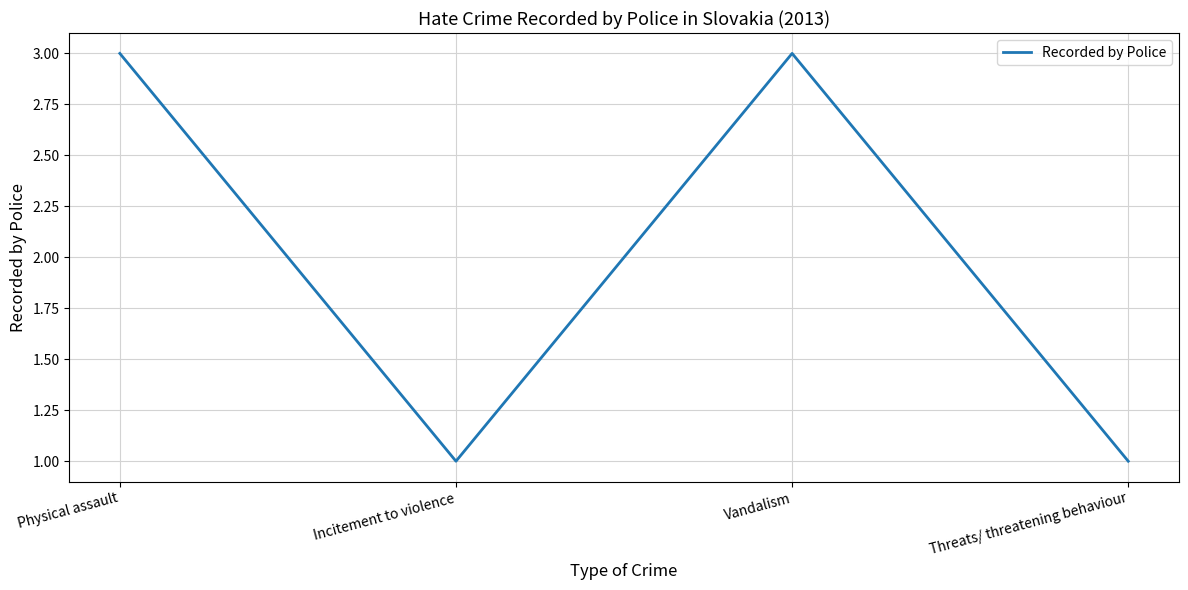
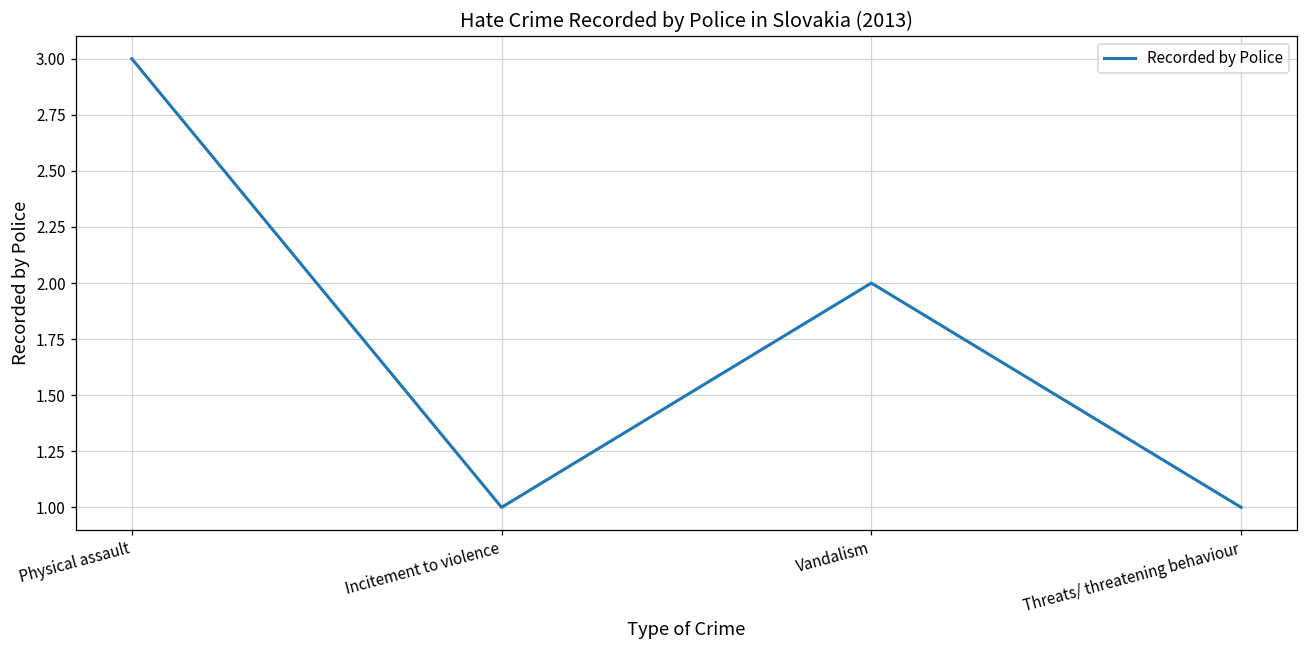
  {
    "Physical assault": 3,
    "Incitement to violence": 1,
-   "Vandalism": 3,
+   "Vandalism": 2,
    "Threats/ threatening behaviour": 1
  }
